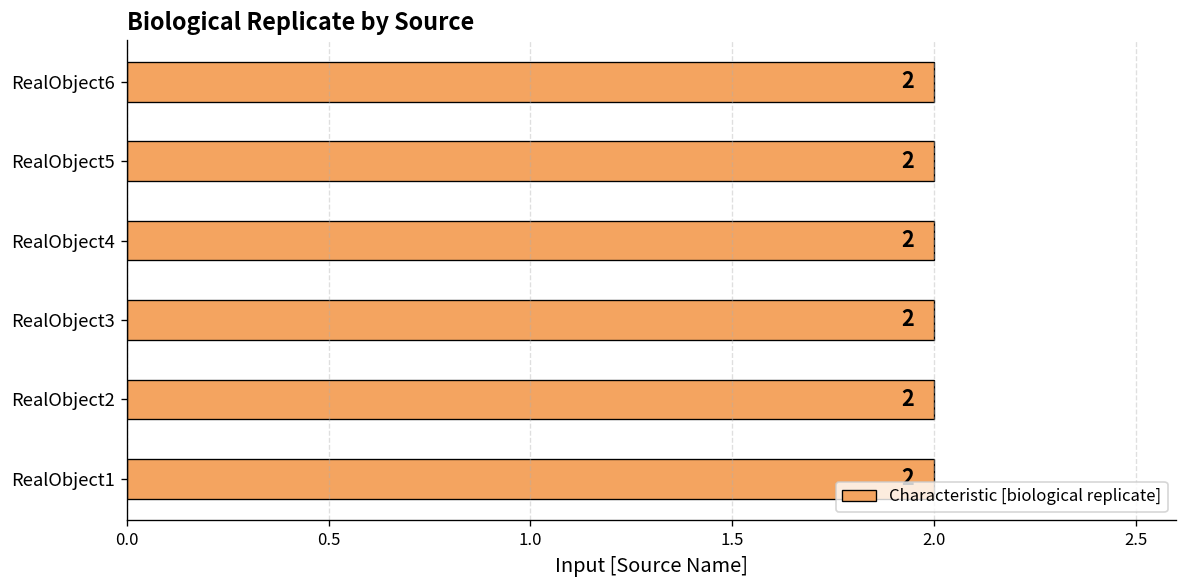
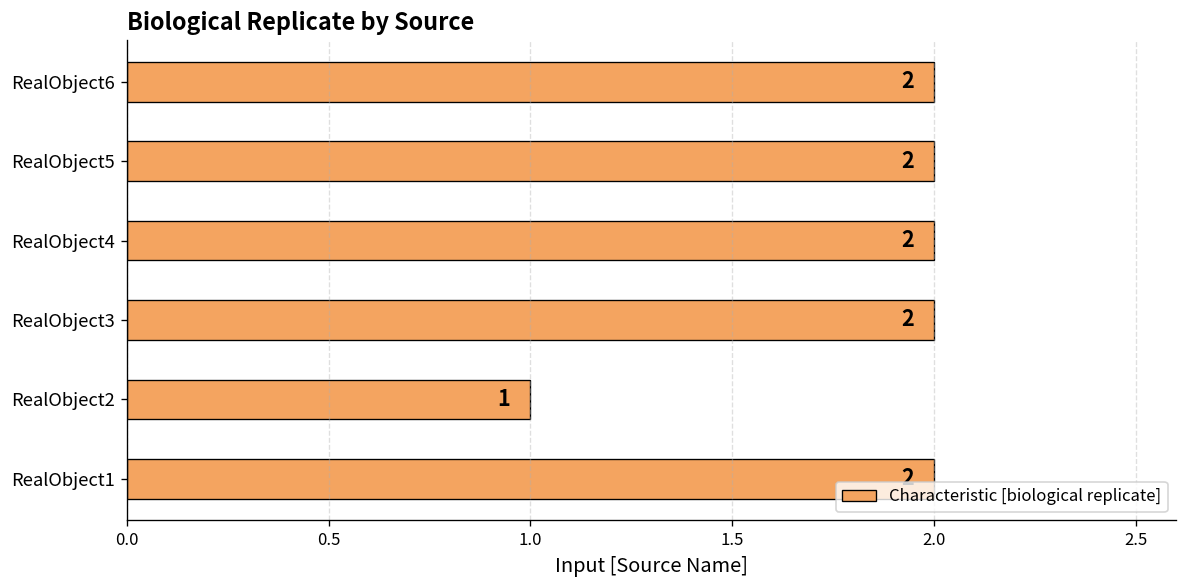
  {
    "RealObject6": 2,
    "RealObject5": 2,
    "RealObject4": 2,
    "RealObject3": 2,
-   "RealObject2": 2
+   "RealObject2": 1
  }
